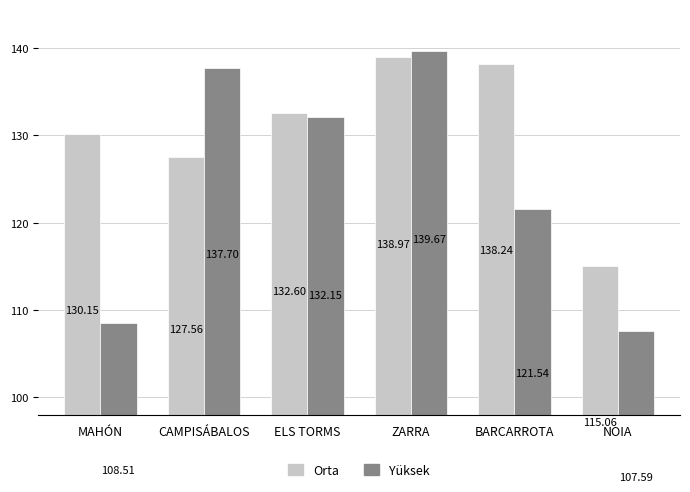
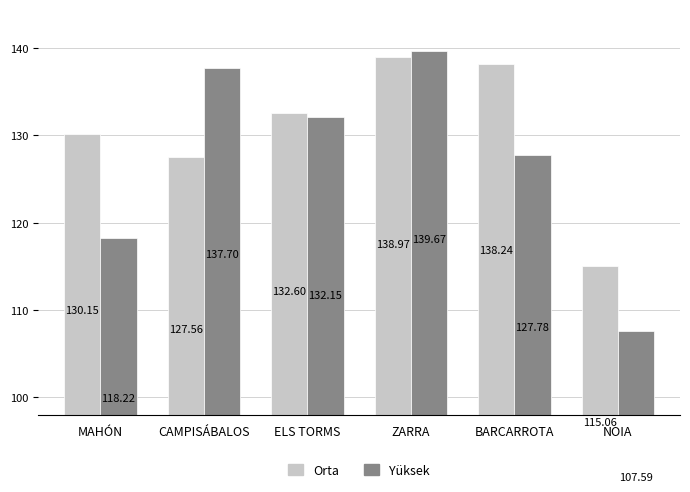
  {
    "Orta": {
      "MAHÓN": 130.15,
      "CAMPISÁBALOS": 127.56,
      "ELS TORMS": 132.60,
      "ZARRA": 138.97,
      "BARCARROTA": 138.24,
      "NOIA": 115.06
    },
    "Yüksek": {
-     "MAHÓN": 108.51,
+     "MAHÓN": 118.22,
      "CAMPISÁBALOS": 137.70,
      "ELS TORMS": 132.15,
      "ZARRA": 139.67,
-     "BARCARROTA": 121.54,
+     "BARCARROTA": 127.78,
      "NOIA": 107.59
    }
  }
